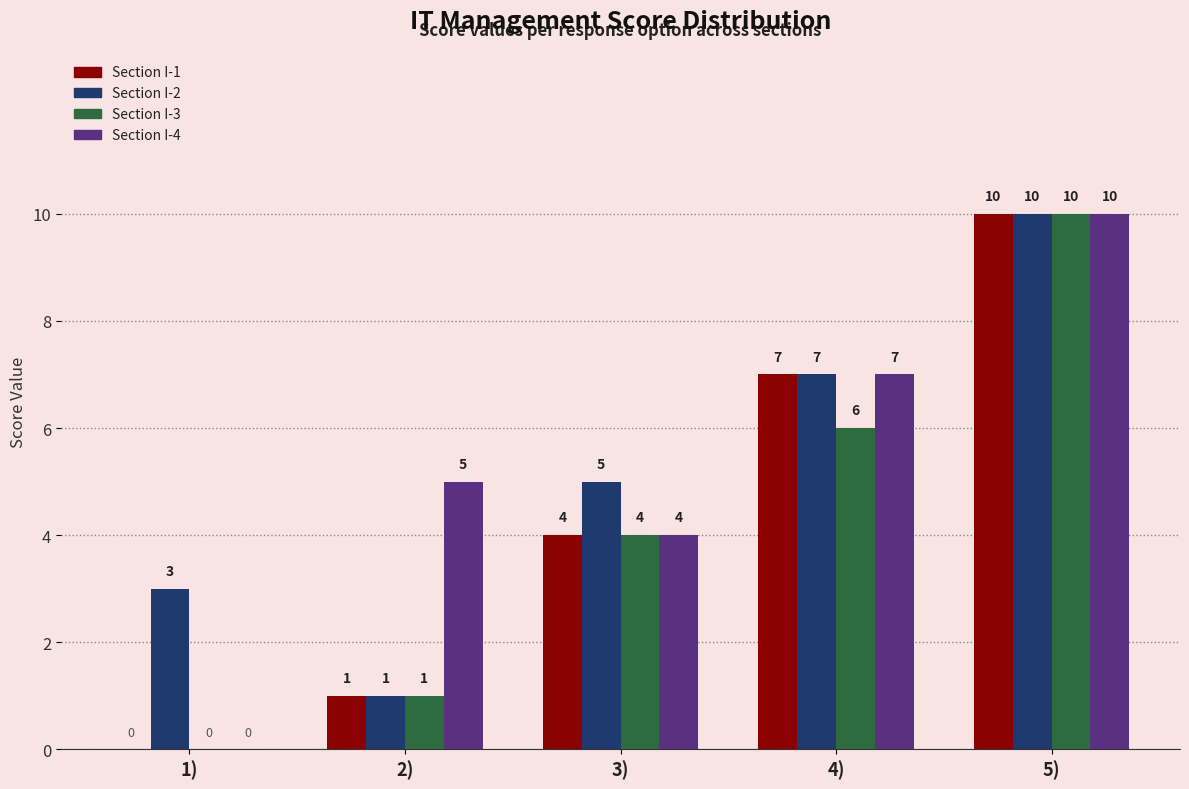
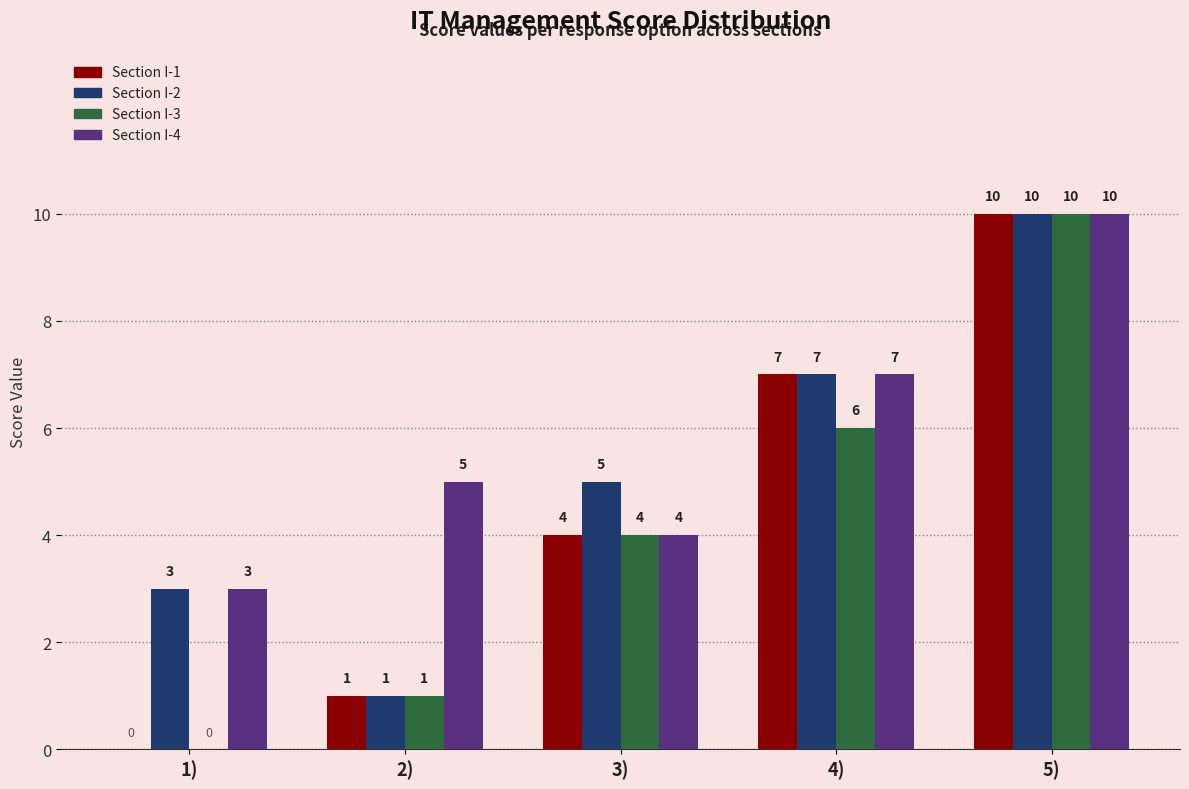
  {
    "Section I-1": {
      "1)": 0,
      "2)": 1,
      "3)": 4,
      "4)": 7,
      "5)": 10
    },
    "Section I-2": {
      "1)": 3,
      "2)": 1,
      "3)": 5,
      "4)": 7,
      "5)": 10
    },
    "Section I-3": {
      "1)": 0,
      "2)": 1,
      "3)": 4,
      "4)": 6,
      "5)": 10
    },
    "Section I-4": {
-     "1)": 0,
+     "1)": 3,
      "2)": 5,
      "3)": 4,
      "4)": 7,
      "5)": 10
    }
  }
